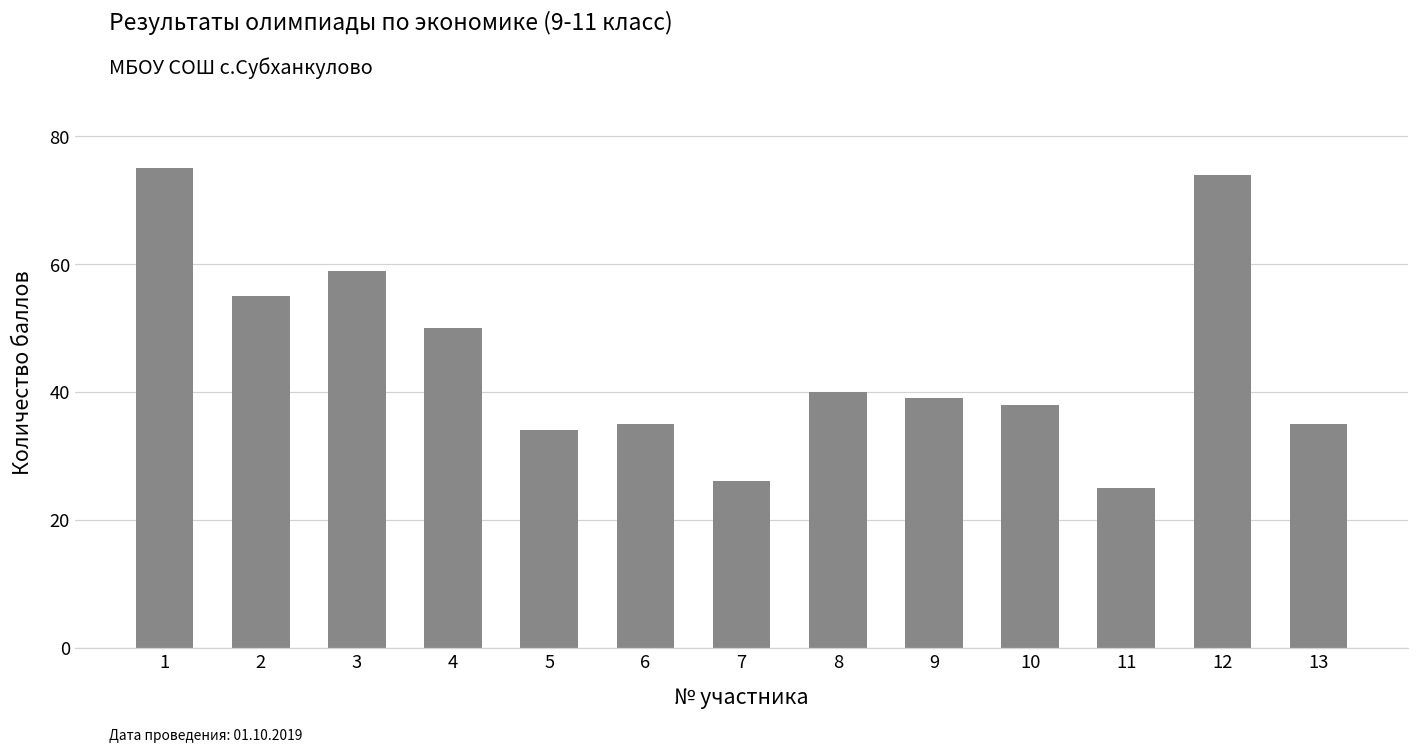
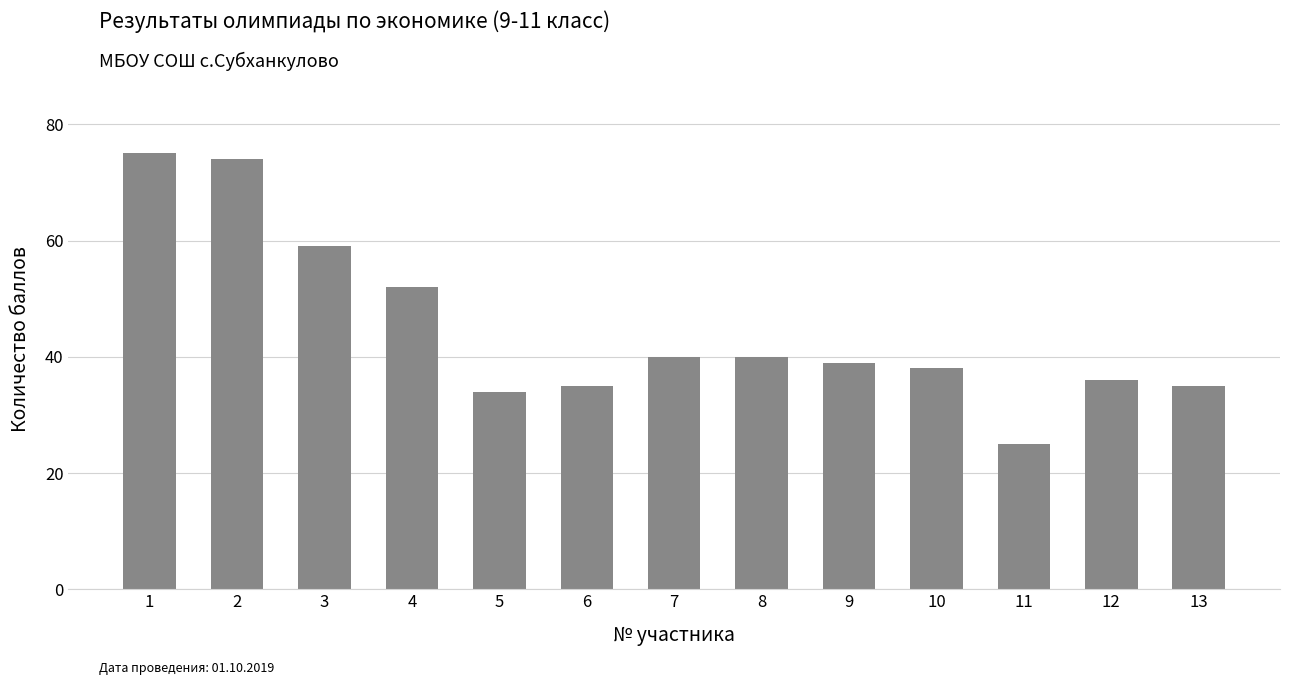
  {
    "1": 75,
-   "2": 55,
+   "2": 74,
    "3": 59,
-   "4": 50,
+   "4": 52,
    "5": 34,
    "6": 35,
-   "7": 26,
+   "7": 40,
    "8": 40,
    "9": 39,
    "10": 38,
    "11": 25,
-   "12": 74,
+   "12": 36,
    "13": 35
  }
